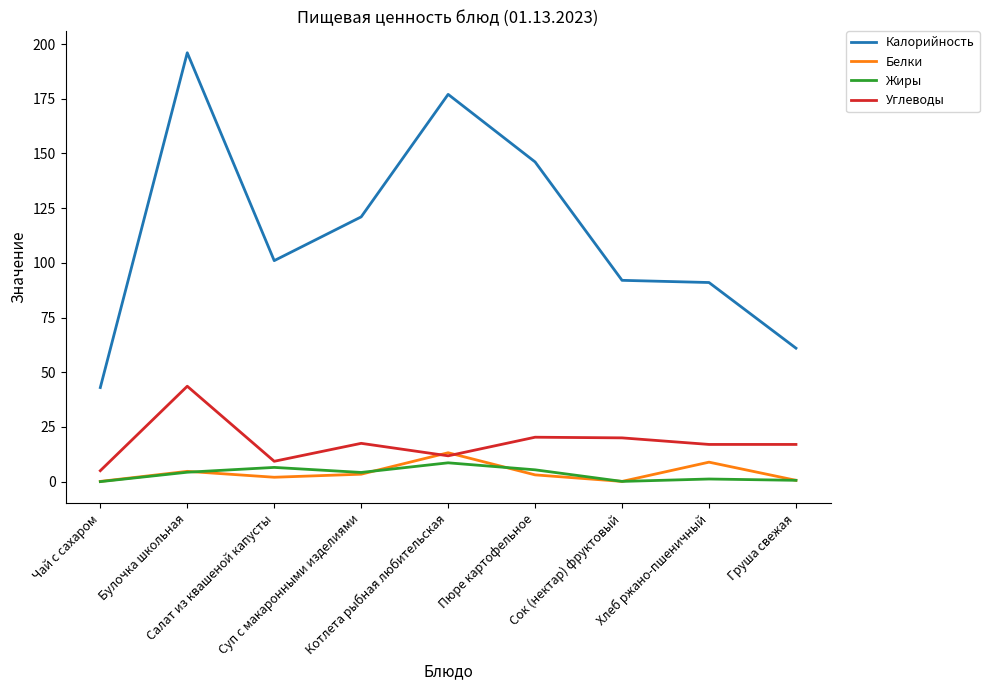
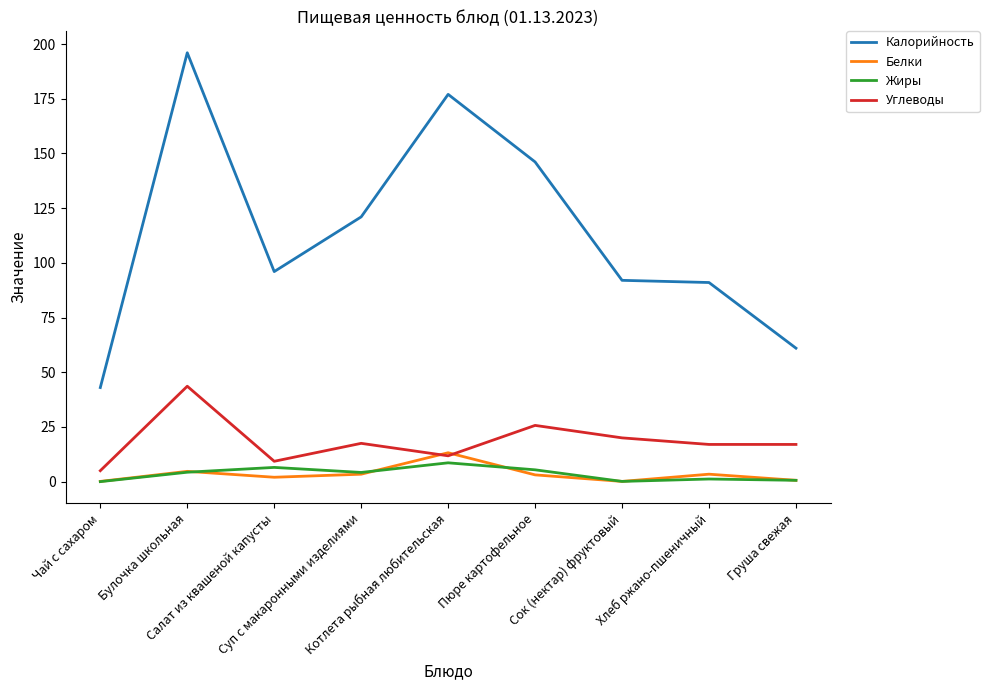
  {
    "Калорийность": {
      "Чай с сахаром": 43,
      "Булочка школьная": 196,
-     "Салат из квашеной капусты": 101,
+     "Салат из квашеной капусты": 96,
      "Суп с макаронными изделиями": 121,
      "Котлета рыбная любительская": 177,
      "Пюре картофельное": 146,
      "Сок (нектар) фруктовый": 92,
      "Хлеб ржано-пшеничный": 91,
      "Груша свежая": 61
    },
    "Белки": {
      "Салат из квашеной капусты": 2,
      "Котлета рыбная любительская": 13,
      "Пюре картофельное": 3,
-     "Хлеб ржано-пшеничный": 9
+     "Хлеб ржано-пшеничный": 3
    },
    "Жиры": {
      "Салат из квашеной капусты": 7,
      "Котлета рыбная любительская": 9,
      "Пюре картофельное": 5,
      "Хлеб ржано-пшеничный": 1
    },
    "Углеводы": {
      "Чай с сахаром": 5,
      "Булочка школьная": 44,
      "Салат из квашеной капусты": 9,
      "Суп с макаронными изделиями": 18,
      "Котлета рыбная любительская": 12,
-     "Пюре картофельное": 20,
+     "Пюре картофельное": 26,
      "Сок (нектар) фруктовый": 20,
      "Хлеб ржано-пшеничный": 17,
      "Груша свежая": 17
    }
  }
